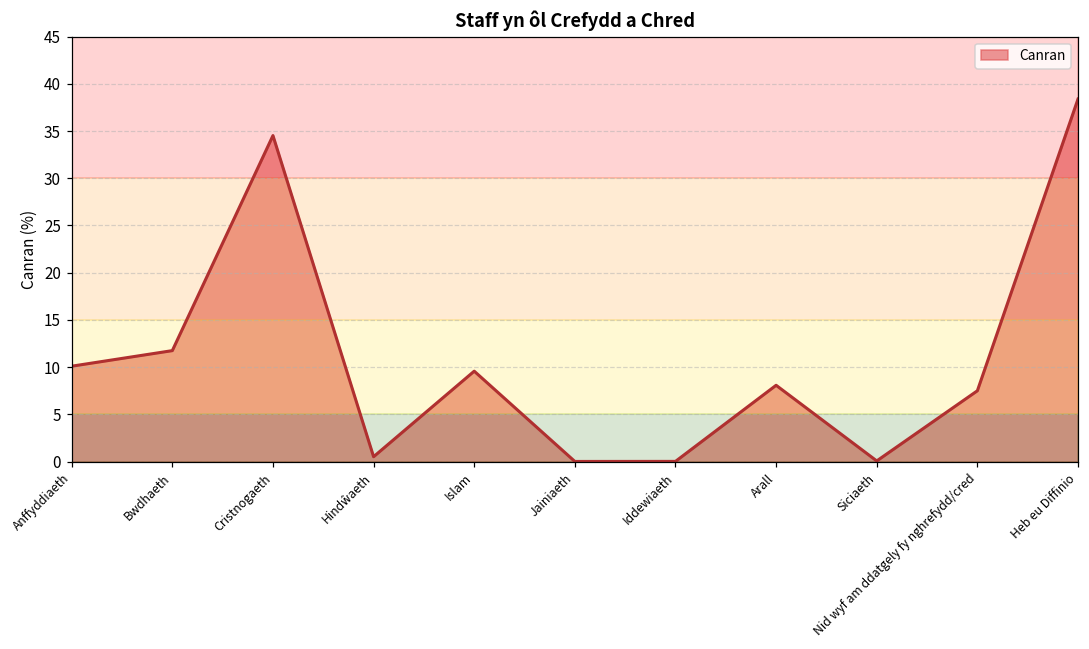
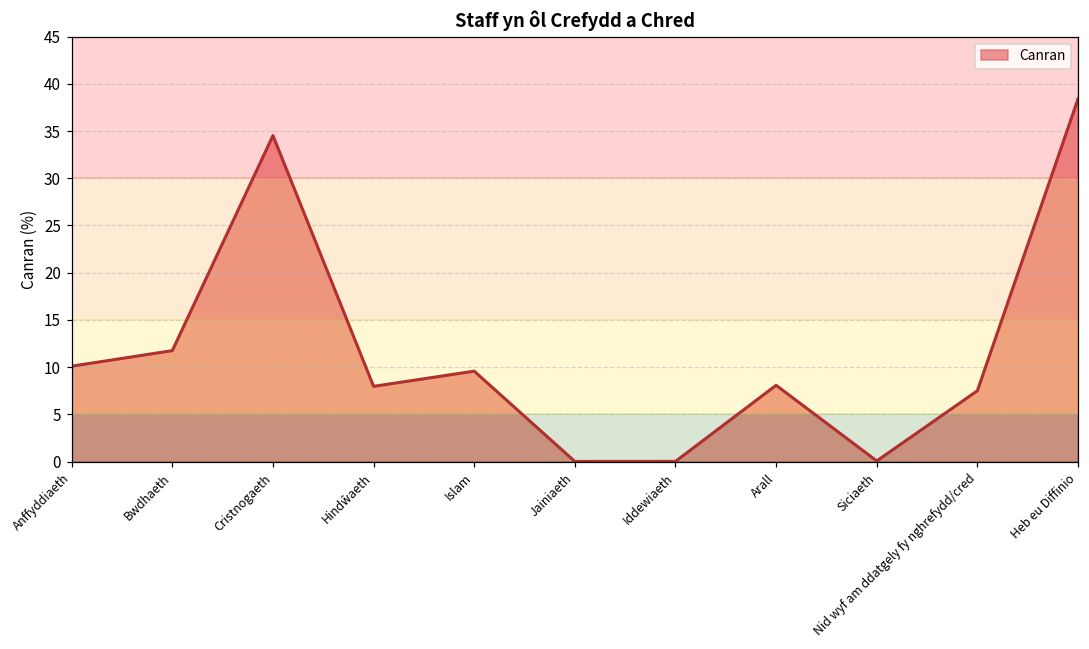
  {
    "Anffyddiaeth": 10,
    "Bwdhaeth": 12,
    "Cristnogaeth": 35,
-   "Hindŵaeth": 1,
+   "Hindŵaeth": 8,
    "Islam": 10,
    "Jainiaeth": 0,
    "Iddewiaeth": 0,
    "Arall": 8,
    "Siciaeth": 0,
    "Nid wyf am ddatgely fy nghrefydd/cred": 7,
    "Heb eu Diffinio": 38
  }
